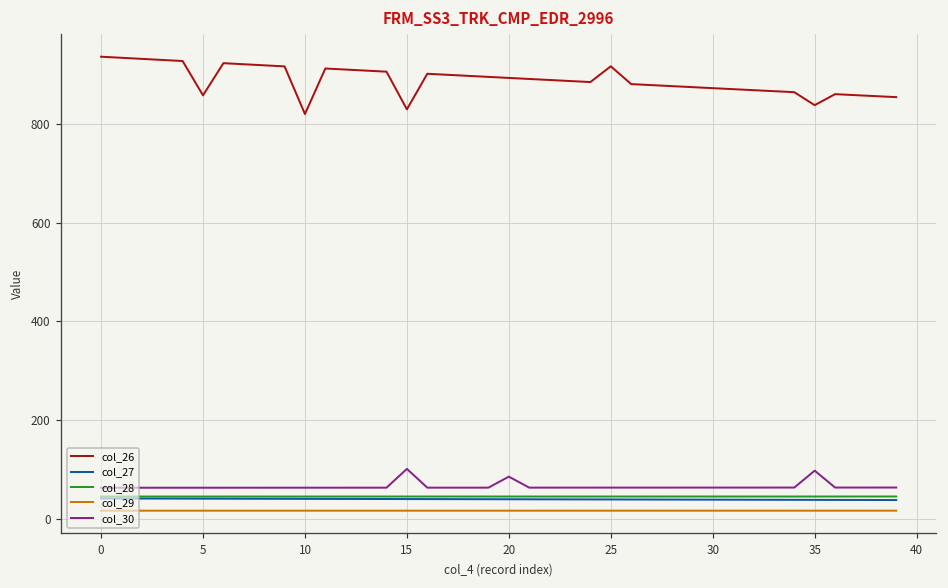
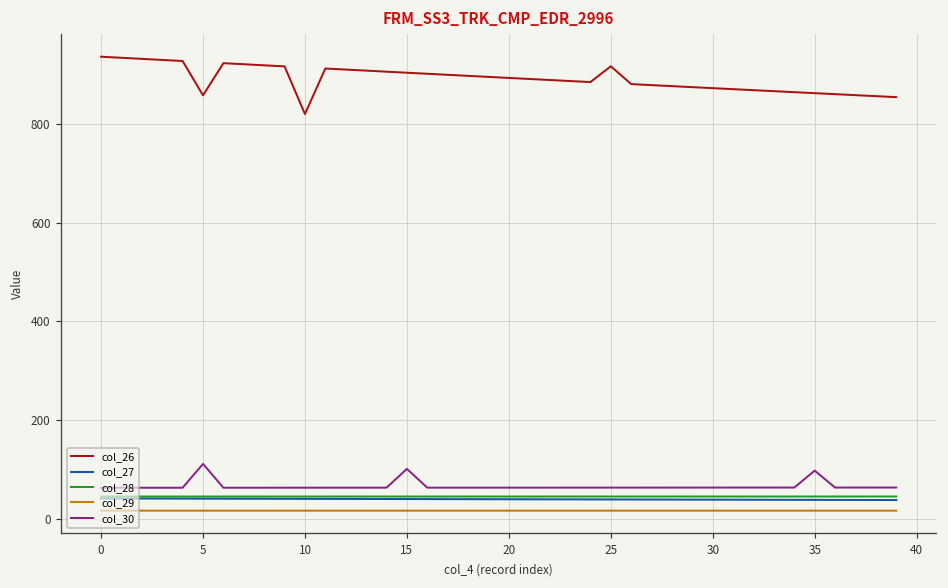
  {
    "col_26": {
      "0": 940,
      "5": 860,
      "10": 820,
-     "15": 830,
+     "15": 900,
      "20": 890,
      "25": 920,
      "30": 870,
-     "35": 840
+     "35": 860
    },
    "col_27": {
      "30": 40,
      "35": 40
    },
    "col_28": {
      "30": 50,
      "35": 50
    },
    "col_29": {
      "5": 20,
      "10": 20,
      "15": 20,
      "20": 20,
      "25": 20,
      "30": 20,
      "35": 20
    },
    "col_30": {
-     "5": 60,
+     "5": 110,
      "10": 60,
      "15": 100,
-     "20": 90,
+     "20": 60,
      "25": 60,
      "30": 60,
      "35": 100
    }
  }
